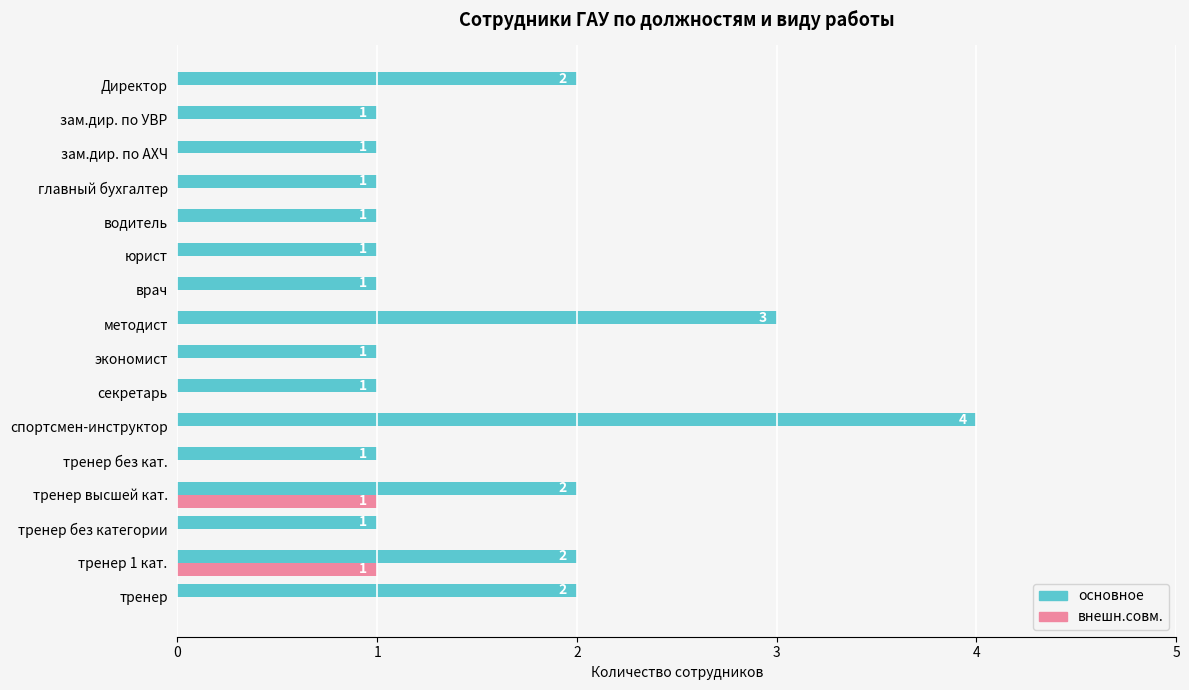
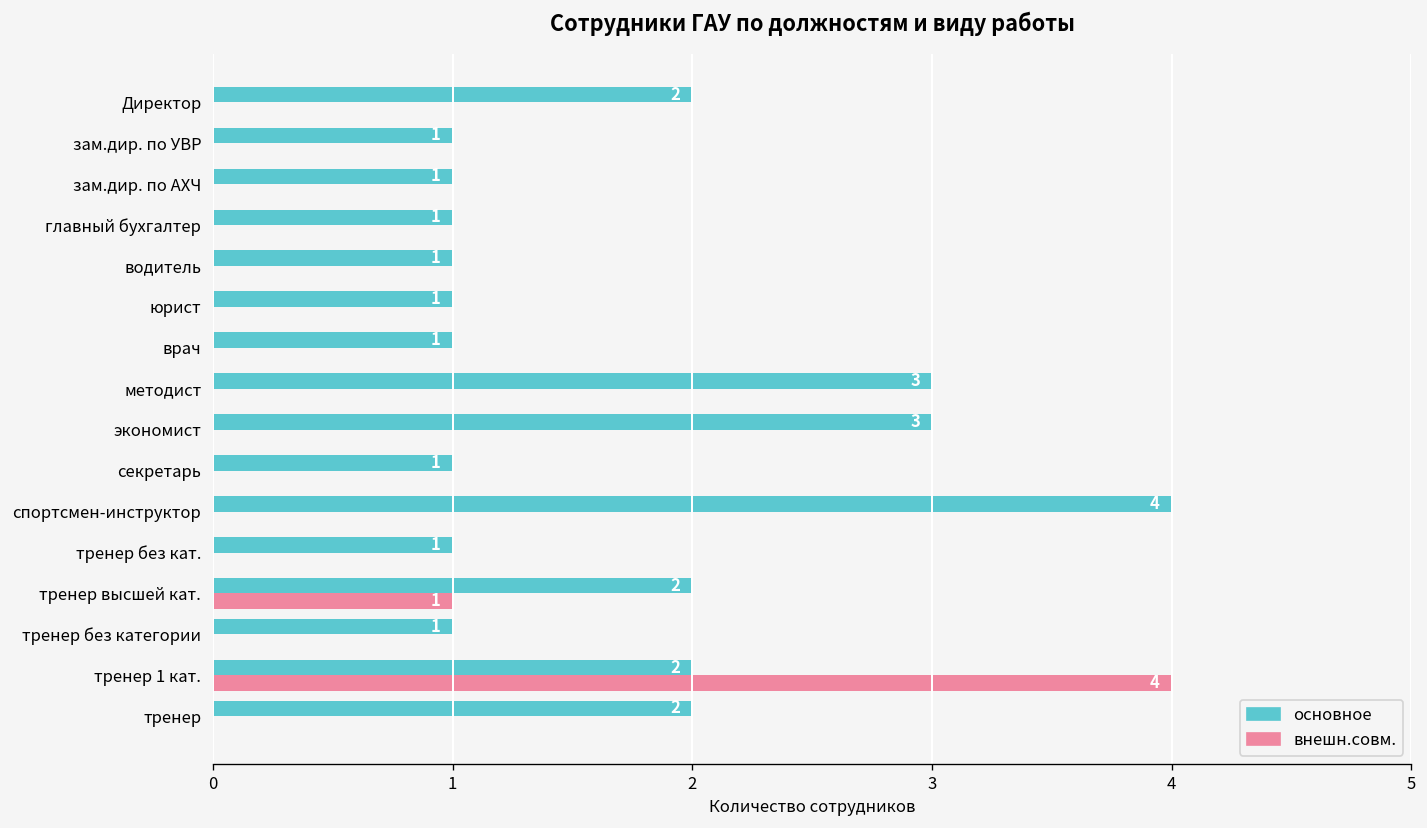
  {
    "основное": {
      "Директор": 2,
      "зам.дир. по УВР": 1,
      "зам.дир. по АХЧ": 1,
      "главный бухгалтер": 1,
      "водитель": 1,
      "юрист": 1,
      "врач": 1,
      "методист": 3,
-     "экономист": 1,
+     "экономист": 3,
      "секретарь": 1,
      "спортсмен-инструктор": 4,
      "тренер без кат.": 1,
      "тренер высшей кат.": 2,
      "тренер без категории": 1,
      "тренер 1 кат.": 2,
      "тренер": 2
    },
    "внешн.совм.": {
      "тренер высшей кат.": 1,
-     "тренер 1 кат.": 1
+     "тренер 1 кат.": 4
    }
  }
